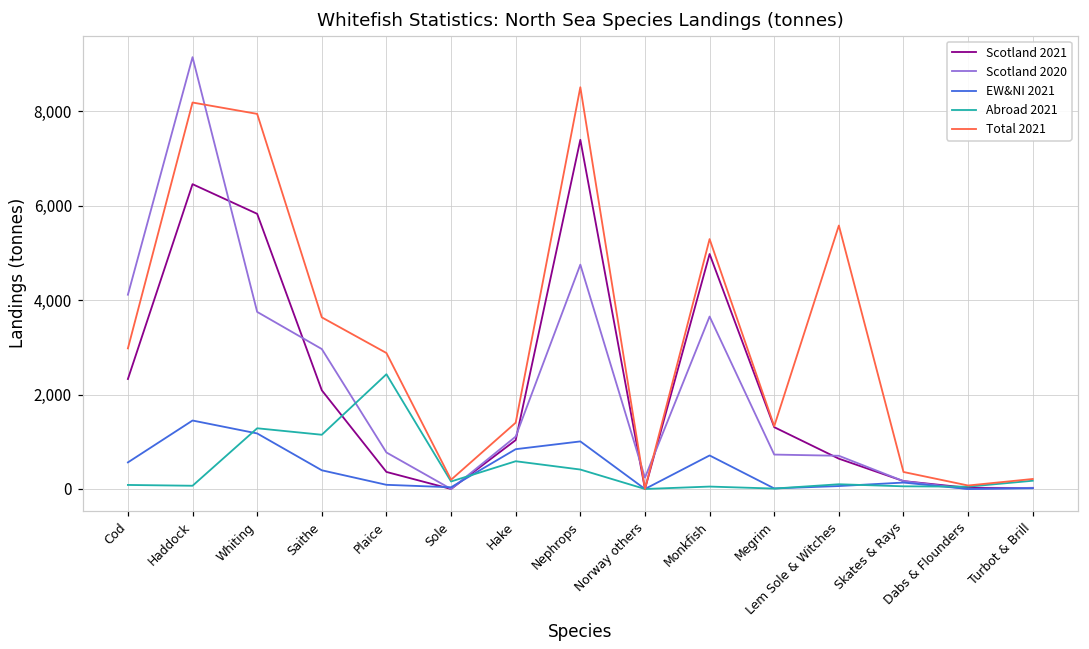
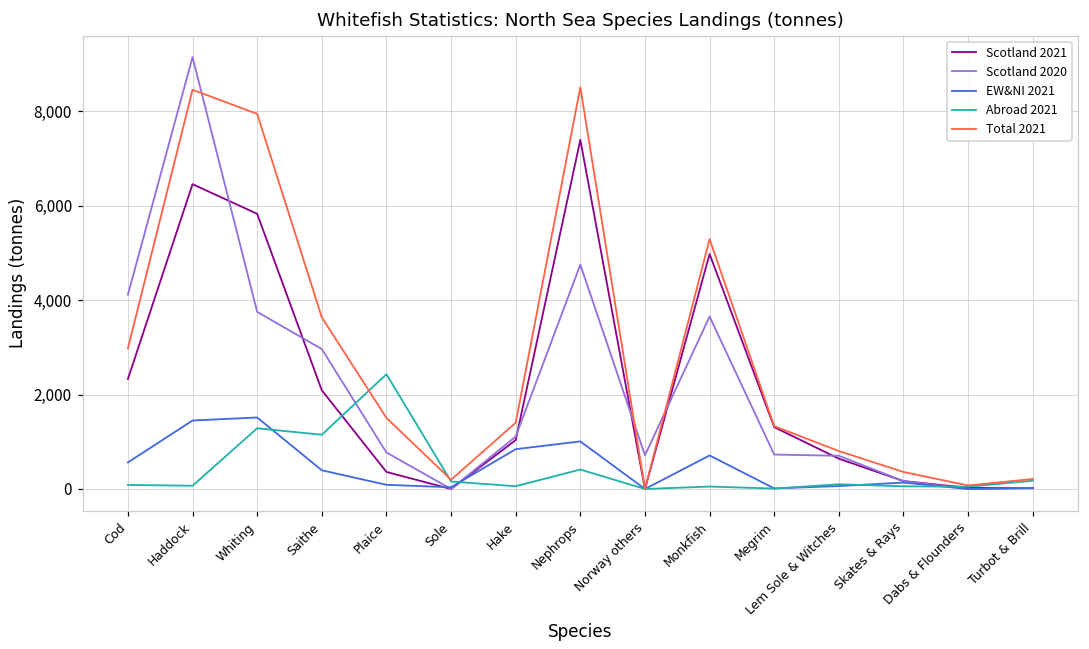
  {
    "Scotland 2021": {
      "Cod": "2,300",
      "Haddock": "6,500",
      "Whiting": "5,800",
      "Saithe": "2,100",
      "Plaice": "400",
      "Hake": "1,000",
      "Nephrops": "7,400",
      "Monkfish": "5,000",
      "Lem Sole & Witches": "600"
    },
    "Scotland 2020": {
      "Cod": "4,100",
      "Haddock": "9,100",
      "Whiting": "3,800",
      "Saithe": "3,000",
      "Plaice": "800",
      "Hake": "1,100",
      "Nephrops": "4,800",
-     "Norway others": "200",
+     "Norway others": "700",
      "Monkfish": "3,700",
      "Megrim": "700",
      "Lem Sole & Witches": "700"
    },
    "EW&NI 2021": {
      "Cod": "600",
      "Haddock": "1,500",
-     "Whiting": "1,200",
+     "Whiting": "1,500",
      "Saithe": "400",
      "Plaice": "100",
      "Hake": "800",
      "Nephrops": "1,000",
      "Monkfish": "700"
    },
    "Abroad 2021": {
      "Cod": "100",
      "Haddock": "100",
      "Whiting": "1,300",
      "Saithe": "1,100",
      "Plaice": "2,400",
-     "Hake": "600",
+     "Hake": "100",
      "Nephrops": "400",
      "Monkfish": "100",
      "Skates & Rays": "100"
    },
    "Total 2021": {
      "Cod": "3,000",
-     "Haddock": "8,200",
+     "Haddock": "8,500",
      "Whiting": "7,900",
      "Saithe": "3,600",
-     "Plaice": "2,900",
+     "Plaice": "1,500",
      "Hake": "1,400",
      "Nephrops": "8,500",
      "Monkfish": "5,300",
-     "Lem Sole & Witches": "5,600",
+     "Lem Sole & Witches": "800",
      "Skates & Rays": "400"
    }
  }
